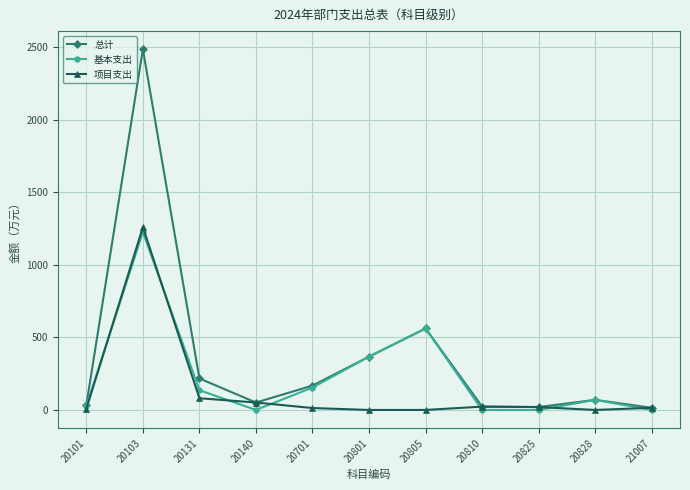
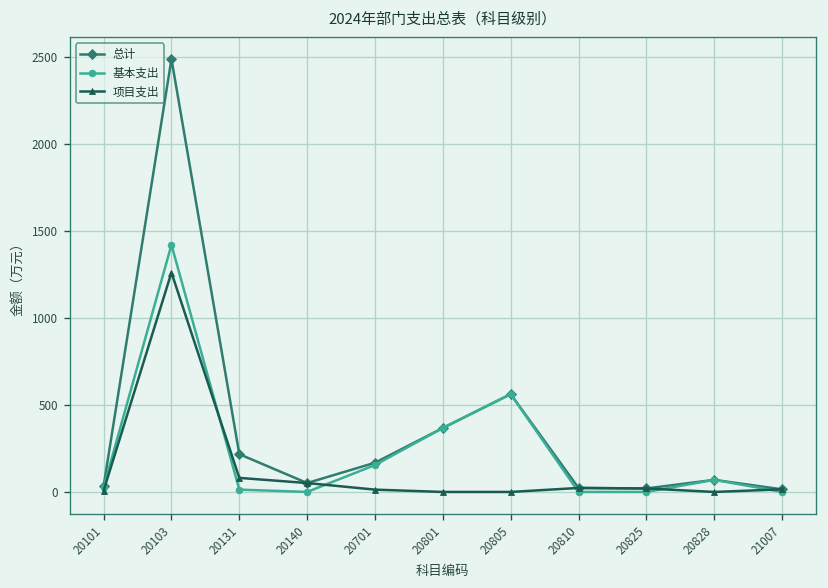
  {
    "基本支出": {
-     "20103": 1230,
-     "20131": 140,
+     "20103": 1420,
+     "20131": 10,
      "20140": 0,
      "20810": 0,
      "20825": 0
    }
  }
